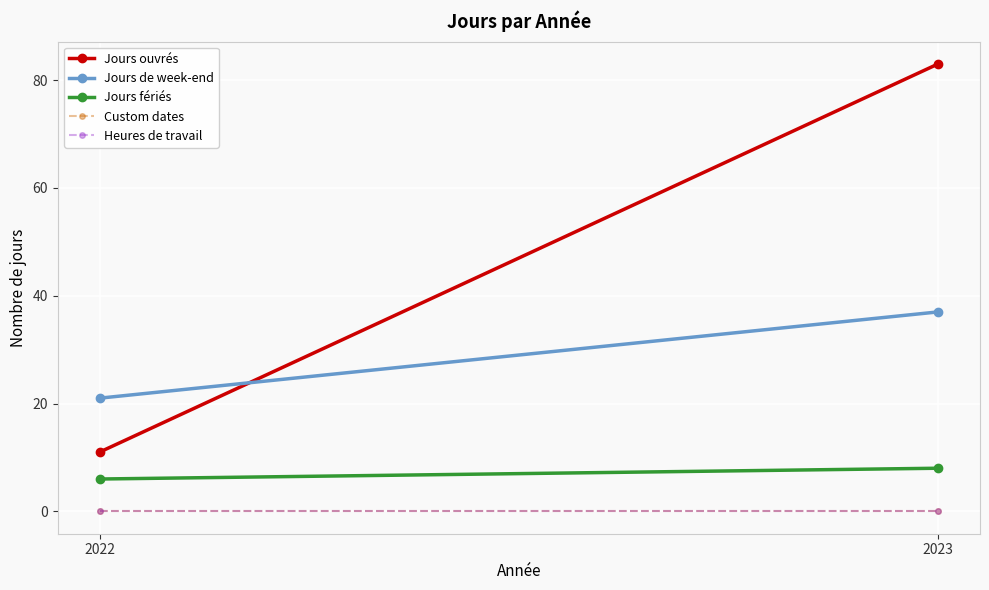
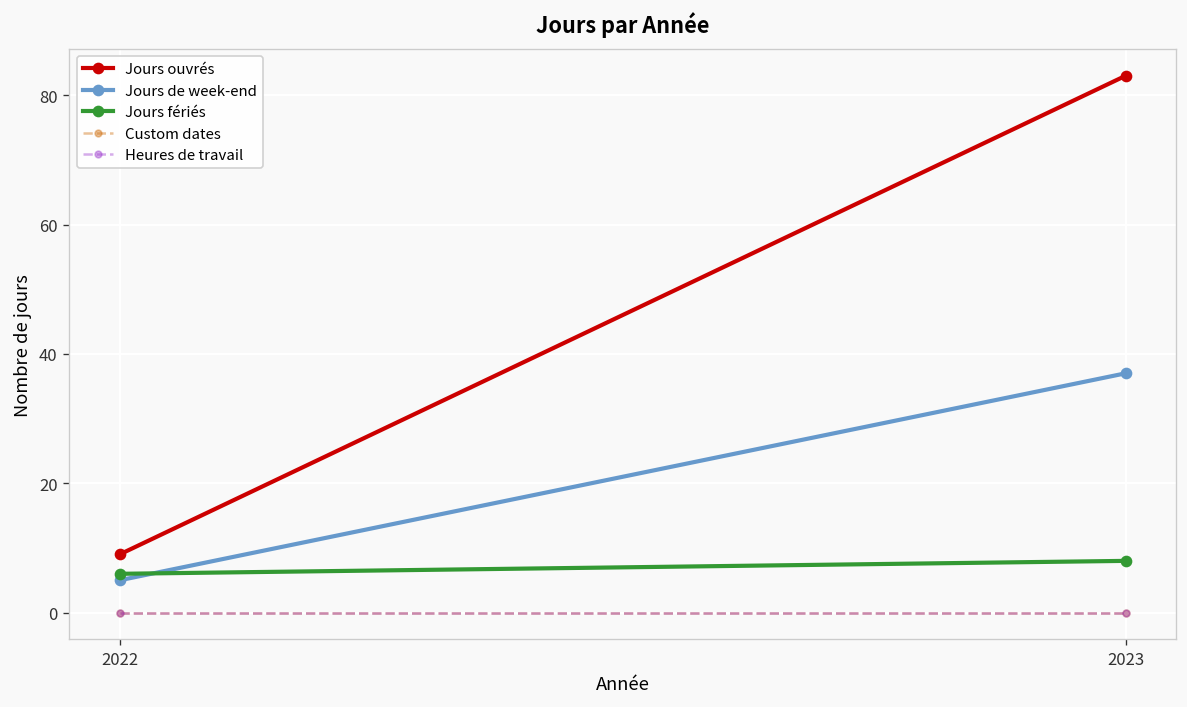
  {
    "Jours ouvrés": {
-     "2022": 11,
+     "2022": 9,
      "2023": 83
    },
    "Jours de week-end": {
-     "2022": 21,
+     "2022": 5,
      "2023": 37
    },
    "Jours fériés": {
      "2022": 6,
      "2023": 8
    },
    "Heures de travail": {
      "2022": 0,
      "2023": 0
    }
  }
